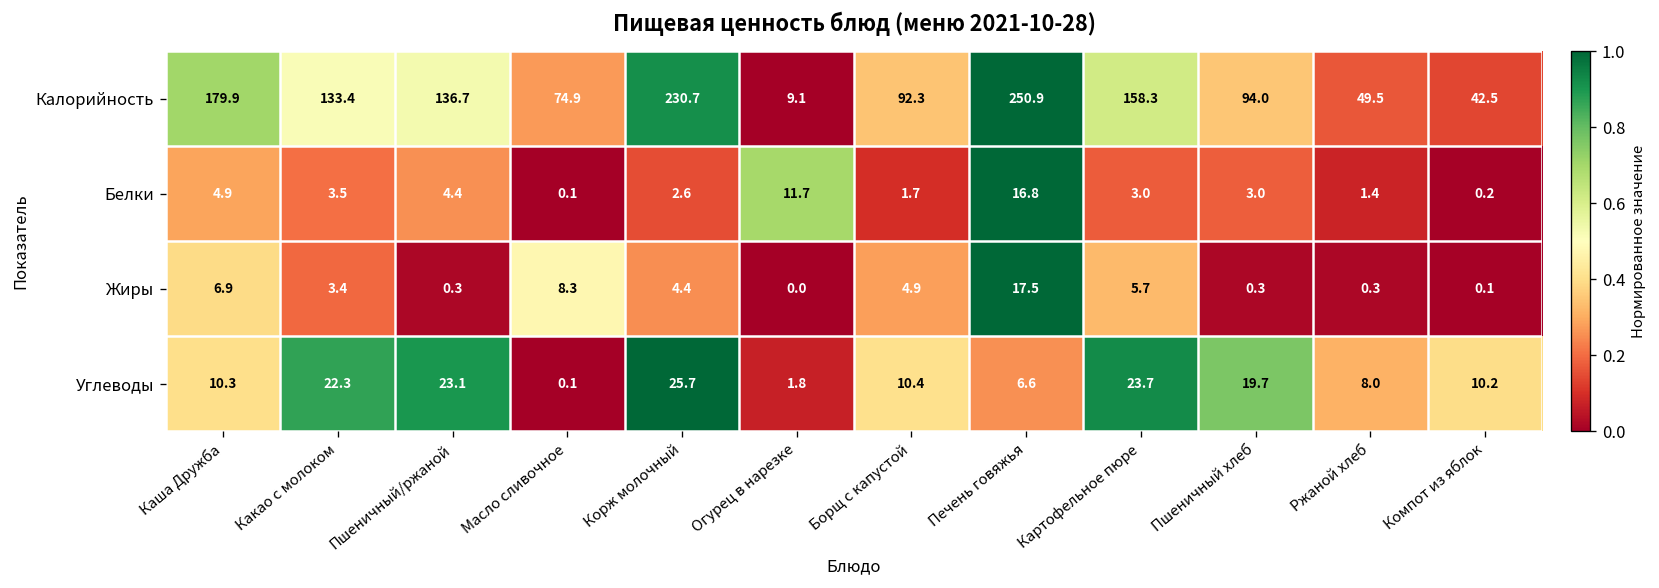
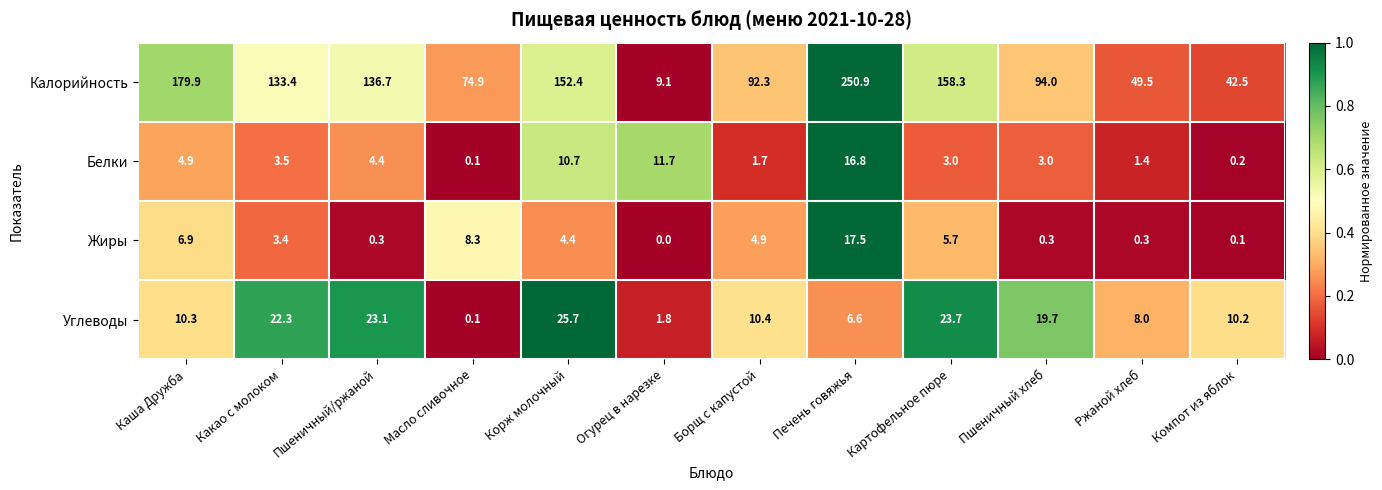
  {
    "Калорийность": {
      "Каша Дружба": 179.9,
      "Какао с молоком": 133.4,
      "Пшеничный/ржаной": 136.7,
      "Масло сливочное": 74.9,
-     "Корж молочный": 230.7,
+     "Корж молочный": 152.4,
      "Огурец в нарезке": 9.1,
      "Борщ с капустой": 92.3,
      "Печень говяжья": 250.9,
      "Картофельное пюре": 158.3,
      "Пшеничный хлеб": 94.0,
      "Ржаной хлеб": 49.5,
      "Компот из яблок": 42.5
    },
    "Белки": {
      "Каша Дружба": 4.9,
      "Какао с молоком": 3.5,
      "Пшеничный/ржаной": 4.4,
      "Масло сливочное": 0.1,
-     "Корж молочный": 2.6,
+     "Корж молочный": 10.7,
      "Огурец в нарезке": 11.7,
      "Борщ с капустой": 1.7,
      "Печень говяжья": 16.8,
      "Картофельное пюре": 3.0,
      "Пшеничный хлеб": 3.0,
      "Ржаной хлеб": 1.4,
      "Компот из яблок": 0.2
    },
    "Жиры": {
      "Каша Дружба": 6.9,
      "Какао с молоком": 3.4,
      "Пшеничный/ржаной": 0.3,
      "Масло сливочное": 8.3,
      "Корж молочный": 4.4,
      "Огурец в нарезке": 0.0,
      "Борщ с капустой": 4.9,
      "Печень говяжья": 17.5,
      "Картофельное пюре": 5.7,
      "Пшеничный хлеб": 0.3,
      "Ржаной хлеб": 0.3,
      "Компот из яблок": 0.1
    },
    "Углеводы": {
      "Каша Дружба": 10.3,
      "Какао с молоком": 22.3,
      "Пшеничный/ржаной": 23.1,
      "Масло сливочное": 0.1,
      "Корж молочный": 25.7,
      "Огурец в нарезке": 1.8,
      "Борщ с капустой": 10.4,
      "Печень говяжья": 6.6,
      "Картофельное пюре": 23.7,
      "Пшеничный хлеб": 19.7,
      "Ржаной хлеб": 8.0,
      "Компот из яблок": 10.2
    }
  }
